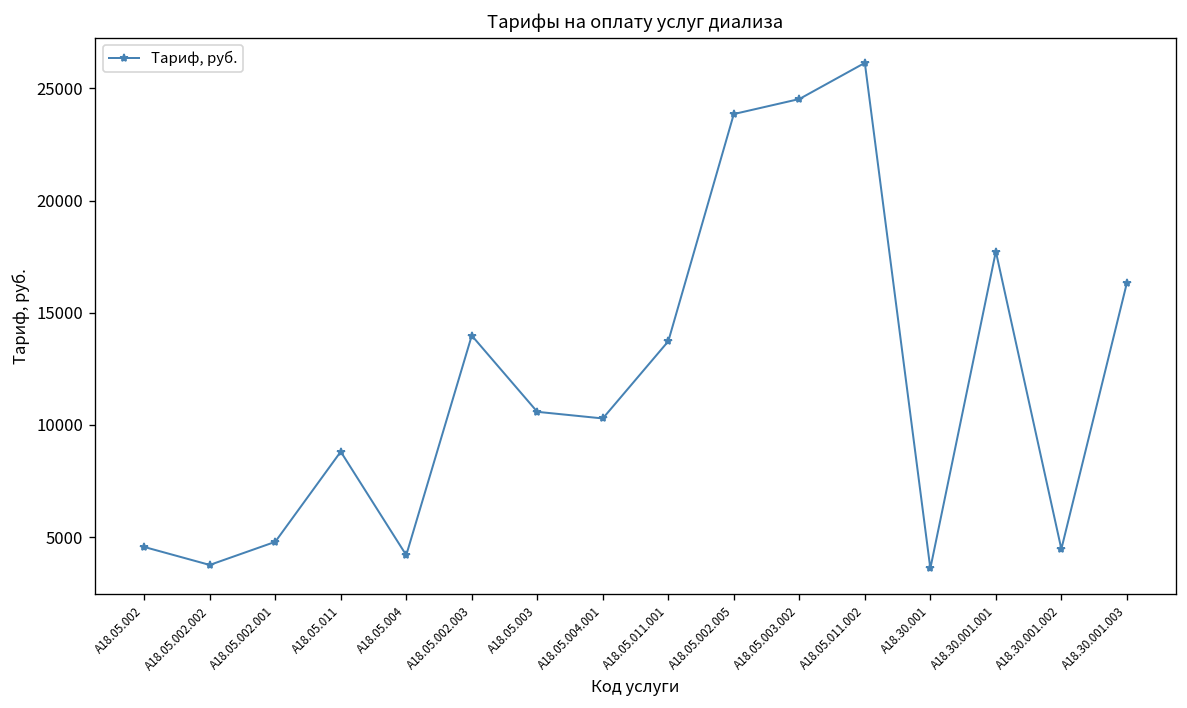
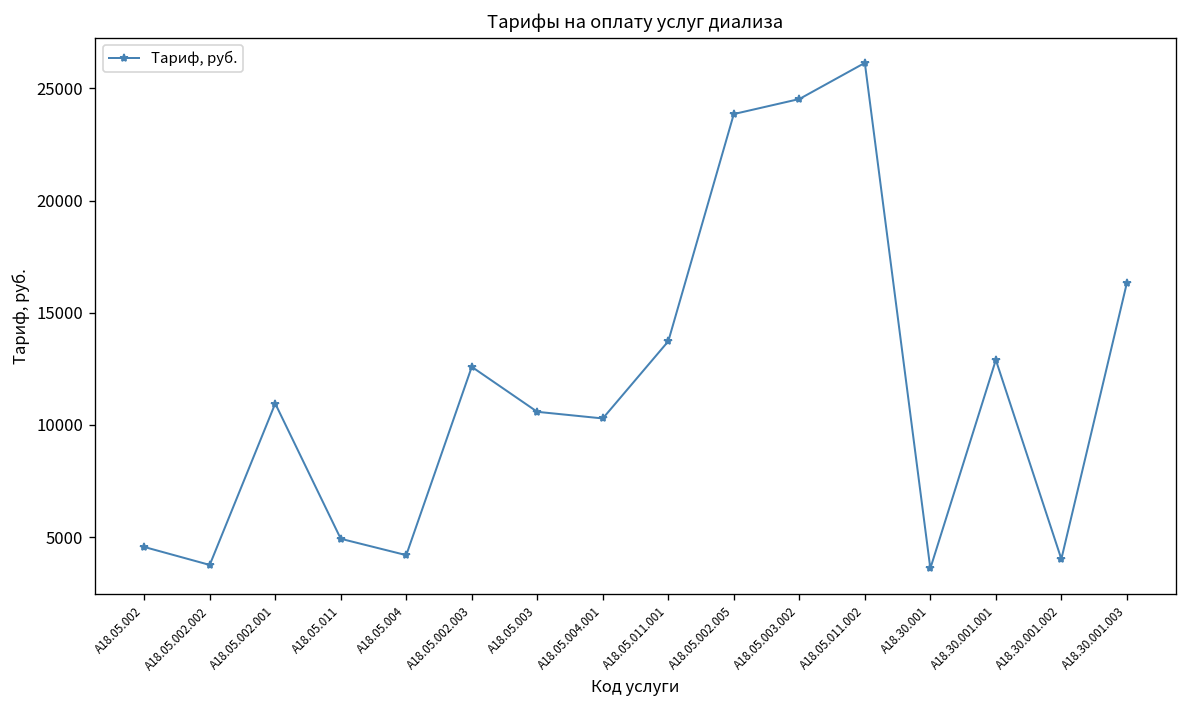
  {
    "A18.05.002": 4600,
    "A18.05.002.002": 3800,
-   "A18.05.002.001": 4800,
-   "A18.05.011": 8800,
+   "A18.05.002.001": 11000,
+   "A18.05.011": 4900,
    "A18.05.004": 4200,
-   "A18.05.002.003": 14000,
+   "A18.05.002.003": 12600,
    "A18.05.003": 10600,
    "A18.05.004.001": 10300,
    "A18.05.011.001": 13700,
    "A18.05.002.005": 23900,
    "A18.05.003.002": 24500,
    "A18.05.011.002": 26100,
    "A18.30.001": 3600,
-   "A18.30.001.001": 17700,
-   "A18.30.001.002": 4500,
+   "A18.30.001.001": 12900,
+   "A18.30.001.002": 4000,
    "A18.30.001.003": 16300
  }
